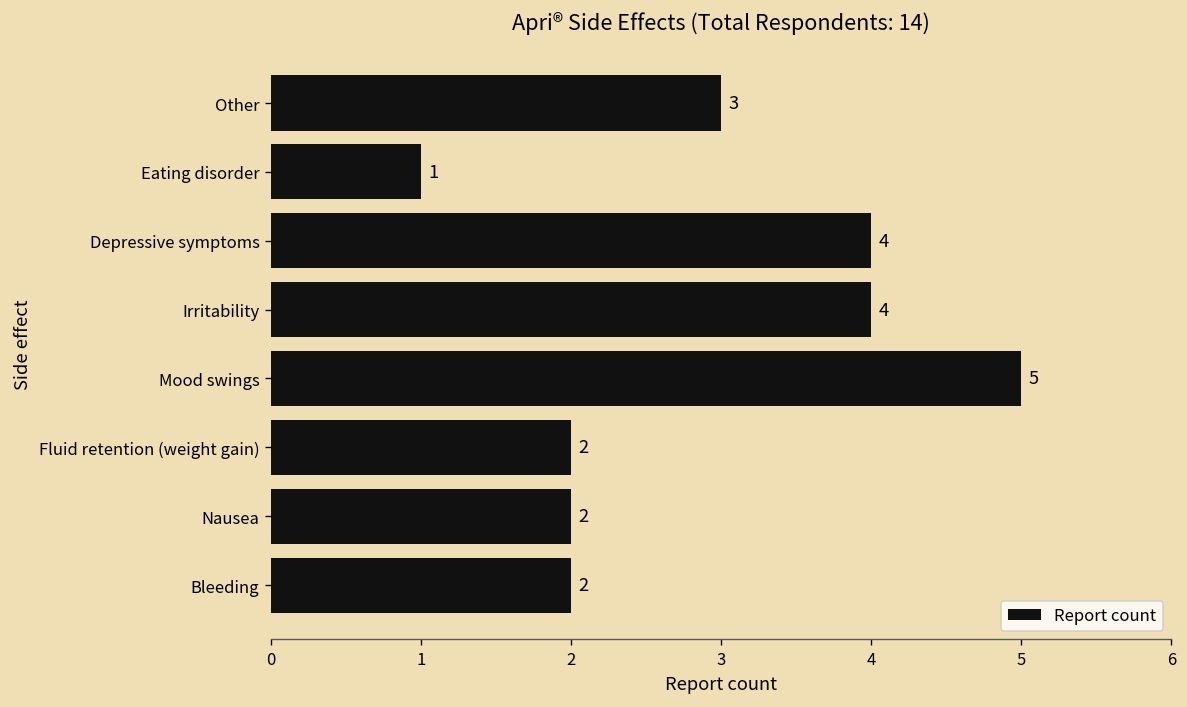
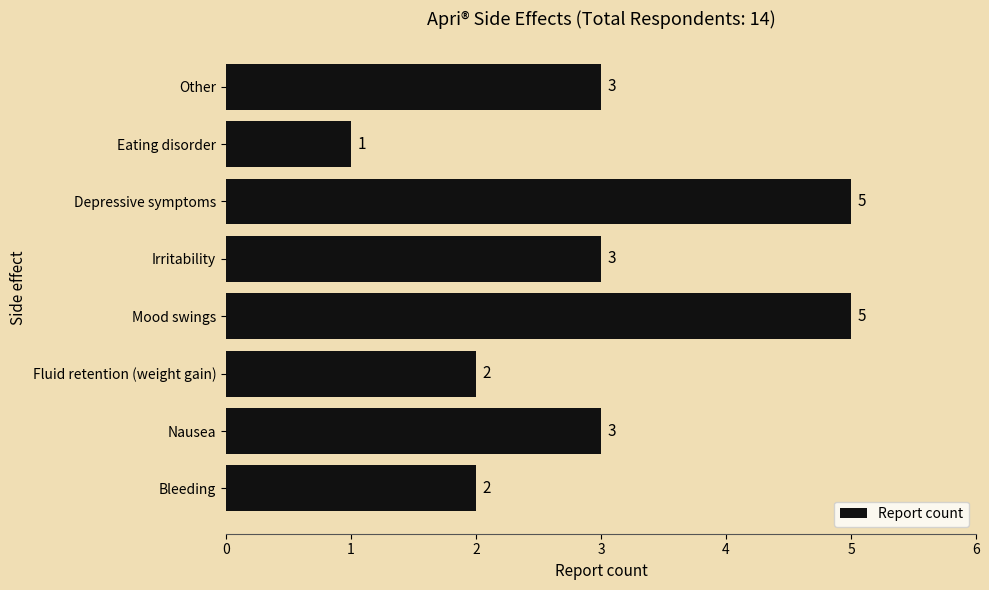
  {
    "Other": 3,
    "Eating disorder": 1,
-   "Depressive symptoms": 4,
-   "Irritability": 4,
+   "Depressive symptoms": 5,
+   "Irritability": 3,
    "Mood swings": 5,
    "Fluid retention (weight gain)": 2,
-   "Nausea": 2,
+   "Nausea": 3,
    "Bleeding": 2
  }
